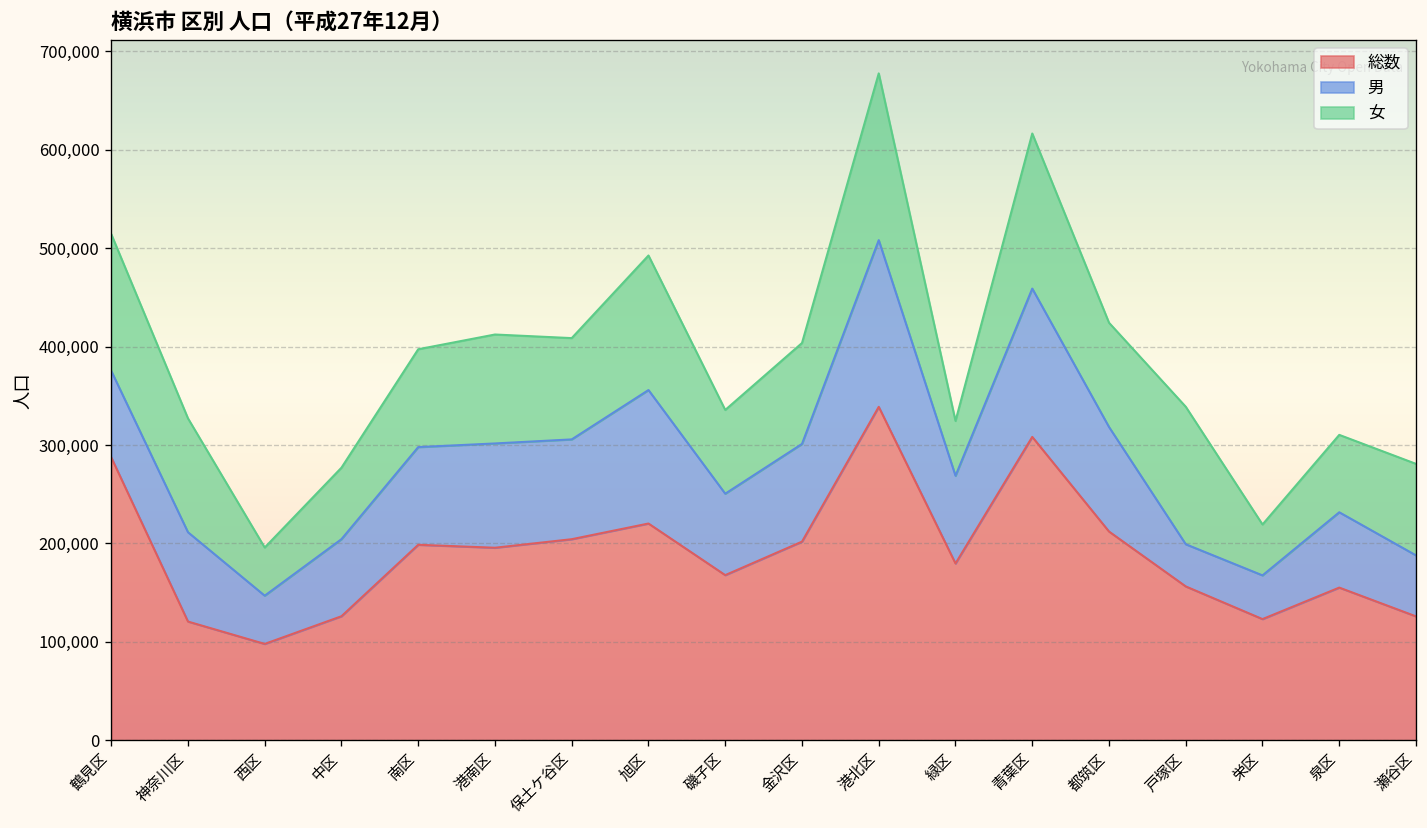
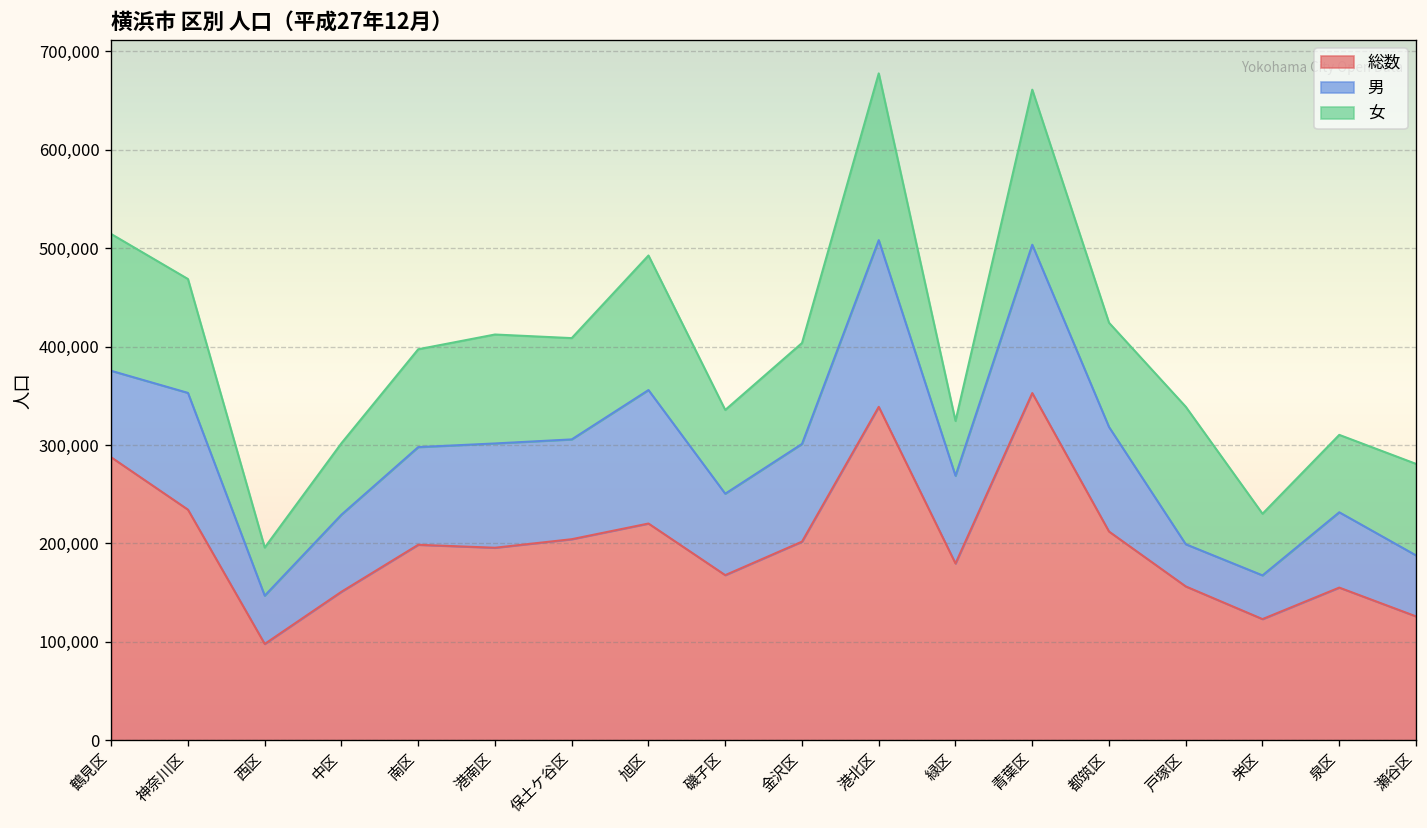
  {
    "総数": {
      "鶴見区": "290,000",
-     "神奈川区": "120,000",
+     "神奈川区": "230,000",
      "西区": "100,000",
-     "中区": "130,000",
+     "中区": "150,000",
      "南区": "200,000",
      "港南区": "200,000",
      "保土ケ谷区": "200,000",
      "旭区": "220,000",
      "磯子区": "170,000",
      "金沢区": "200,000",
      "港北区": "340,000",
      "緑区": "180,000",
-     "青葉区": "310,000",
+     "青葉区": "350,000",
      "都筑区": "210,000",
      "戸塚区": "160,000",
      "栄区": "120,000",
      "泉区": "160,000",
      "瀬谷区": "130,000"
    },
    "男": {
      "鶴見区": "90,000",
-     "神奈川区": "90,000",
+     "神奈川区": "120,000",
      "西区": "50,000",
      "中区": "80,000",
      "南区": "100,000",
      "港南区": "110,000",
      "保土ケ谷区": "100,000",
      "旭区": "140,000",
      "磯子区": "80,000",
      "金沢区": "100,000",
      "港北区": "170,000",
      "緑区": "90,000",
      "青葉区": "150,000",
      "都筑区": "110,000",
      "戸塚区": "40,000",
      "栄区": "40,000",
      "泉区": "80,000",
      "瀬谷区": "60,000"
    },
    "女": {
      "鶴見区": "140,000",
      "神奈川区": "120,000",
      "西区": "50,000",
      "中区": "70,000",
      "南区": "100,000",
      "港南区": "110,000",
      "保土ケ谷区": "100,000",
      "旭区": "140,000",
      "磯子区": "90,000",
      "金沢区": "100,000",
      "港北区": "170,000",
      "緑区": "60,000",
      "青葉区": "160,000",
      "都筑区": "110,000",
      "戸塚区": "140,000",
-     "栄区": "50,000",
+     "栄区": "60,000",
      "泉区": "80,000",
      "瀬谷区": "90,000"
    }
  }
